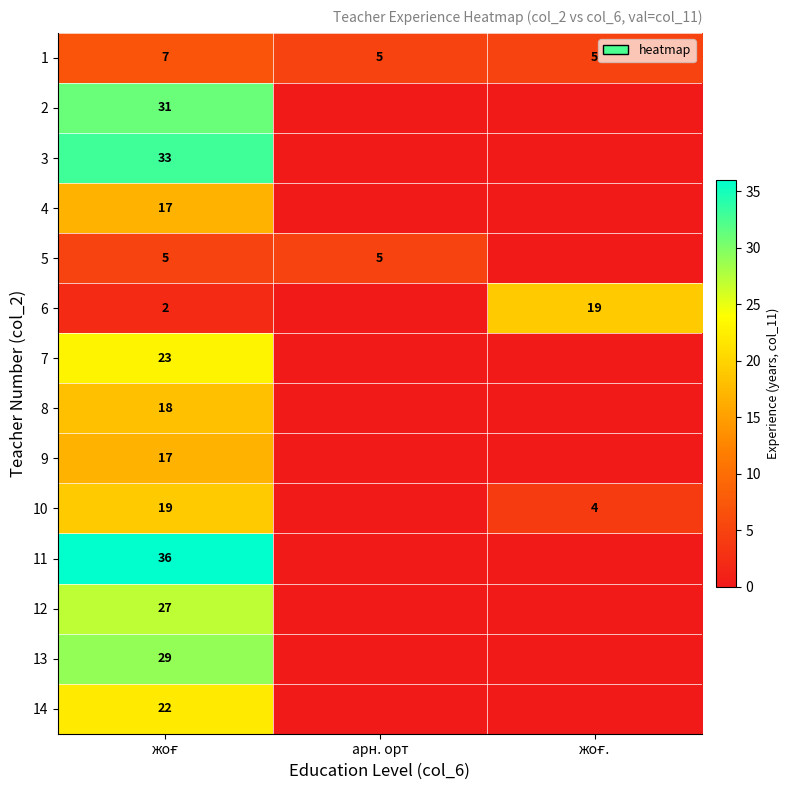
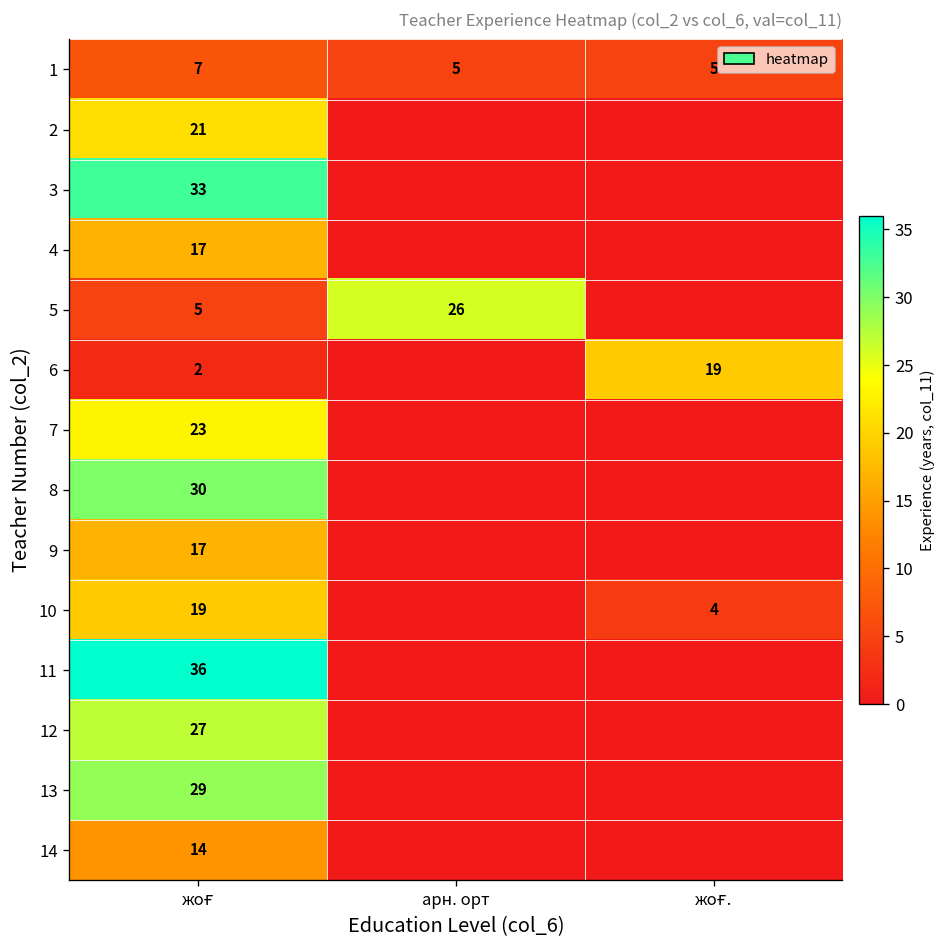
  {
    "1": {
      "жоғ": 7,
      "арн. орт": 5,
      "жоғ.": 5
    },
    "2": {
-     "жоғ": 31
+     "жоғ": 21
    },
    "3": {
      "жоғ": 33
    },
    "4": {
      "жоғ": 17
    },
    "5": {
      "жоғ": 5,
-     "арн. орт": 5
+     "арн. орт": 26
    },
    "6": {
      "жоғ": 2,
      "жоғ.": 19
    },
    "7": {
      "жоғ": 23
    },
    "8": {
-     "жоғ": 18
+     "жоғ": 30
    },
    "9": {
      "жоғ": 17
    },
    "10": {
      "жоғ": 19,
      "жоғ.": 4
    },
    "11": {
      "жоғ": 36
    },
    "12": {
      "жоғ": 27
    },
    "13": {
      "жоғ": 29
    },
    "14": {
-     "жоғ": 22
+     "жоғ": 14
    }
  }
